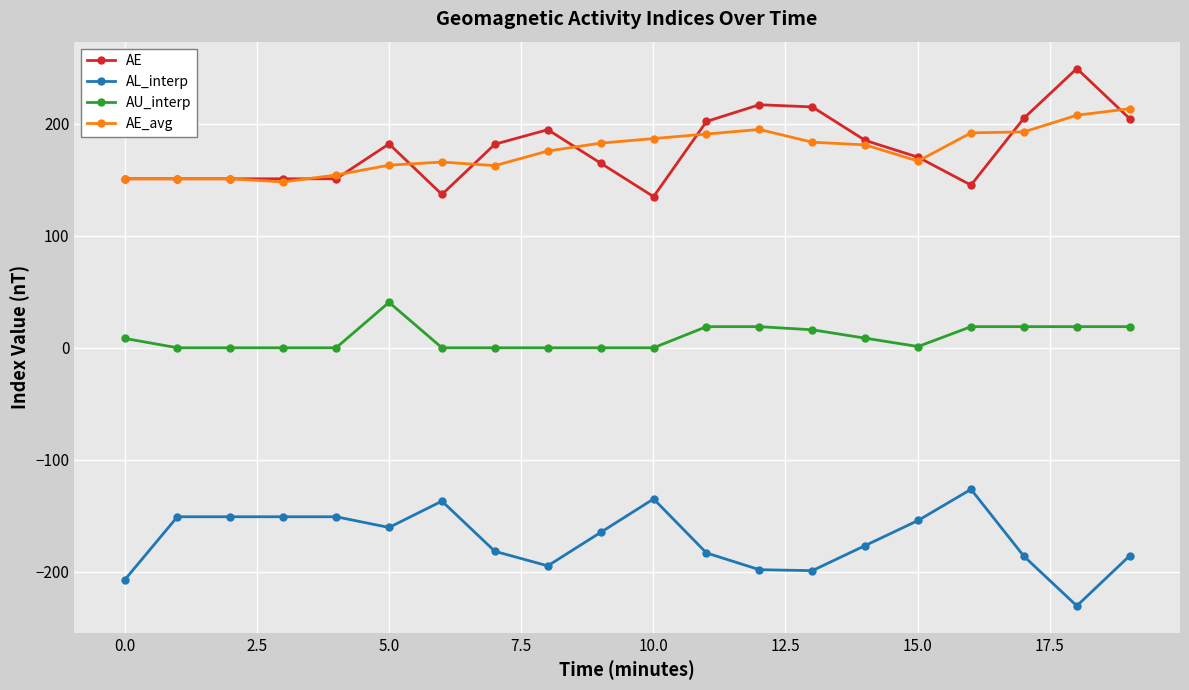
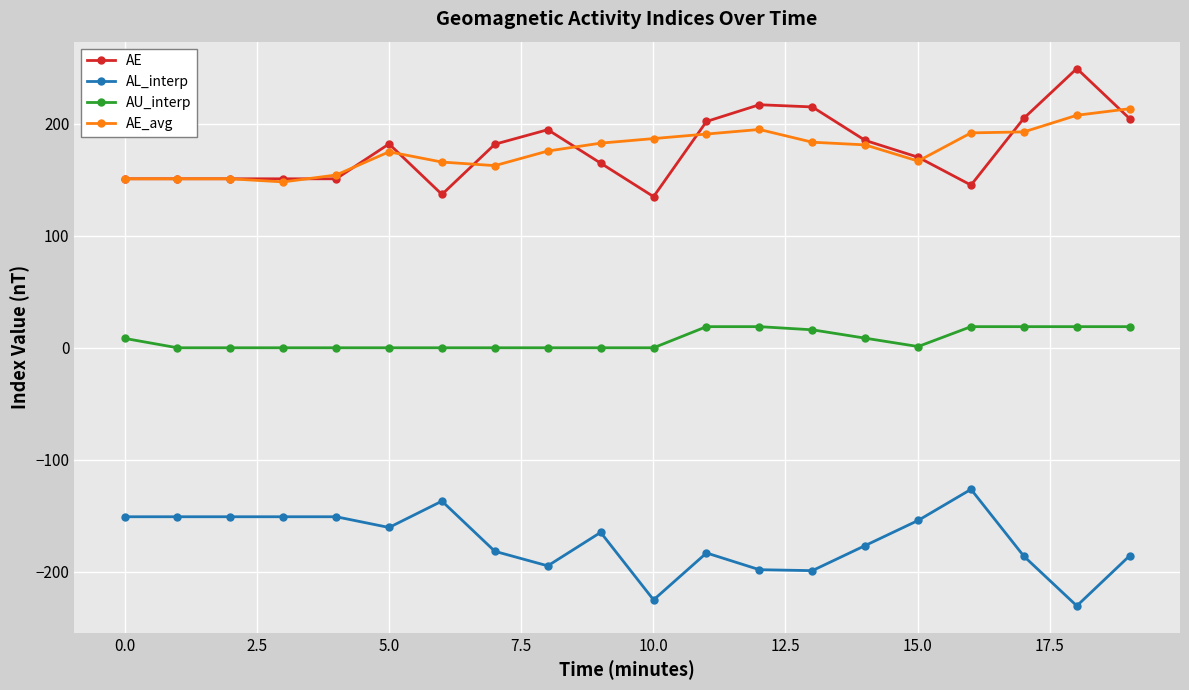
  {
    "AE": {
      "5.0": 182,
      "10.0": 135,
      "15.0": 170
    },
    "AL_interp": {
-     "0.0": -208,
+     "0.0": -151,
      "5.0": -161,
-     "10.0": -135,
+     "10.0": -225,
      "15.0": -154
    },
    "AU_interp": {
      "0.0": 8,
-     "5.0": 41,
+     "5.0": 0,
      "10.0": 0,
      "15.0": 1
    },
    "AE_avg": {
-     "5.0": 163,
+     "5.0": 175,
      "10.0": 187,
      "15.0": 167
    }
  }
